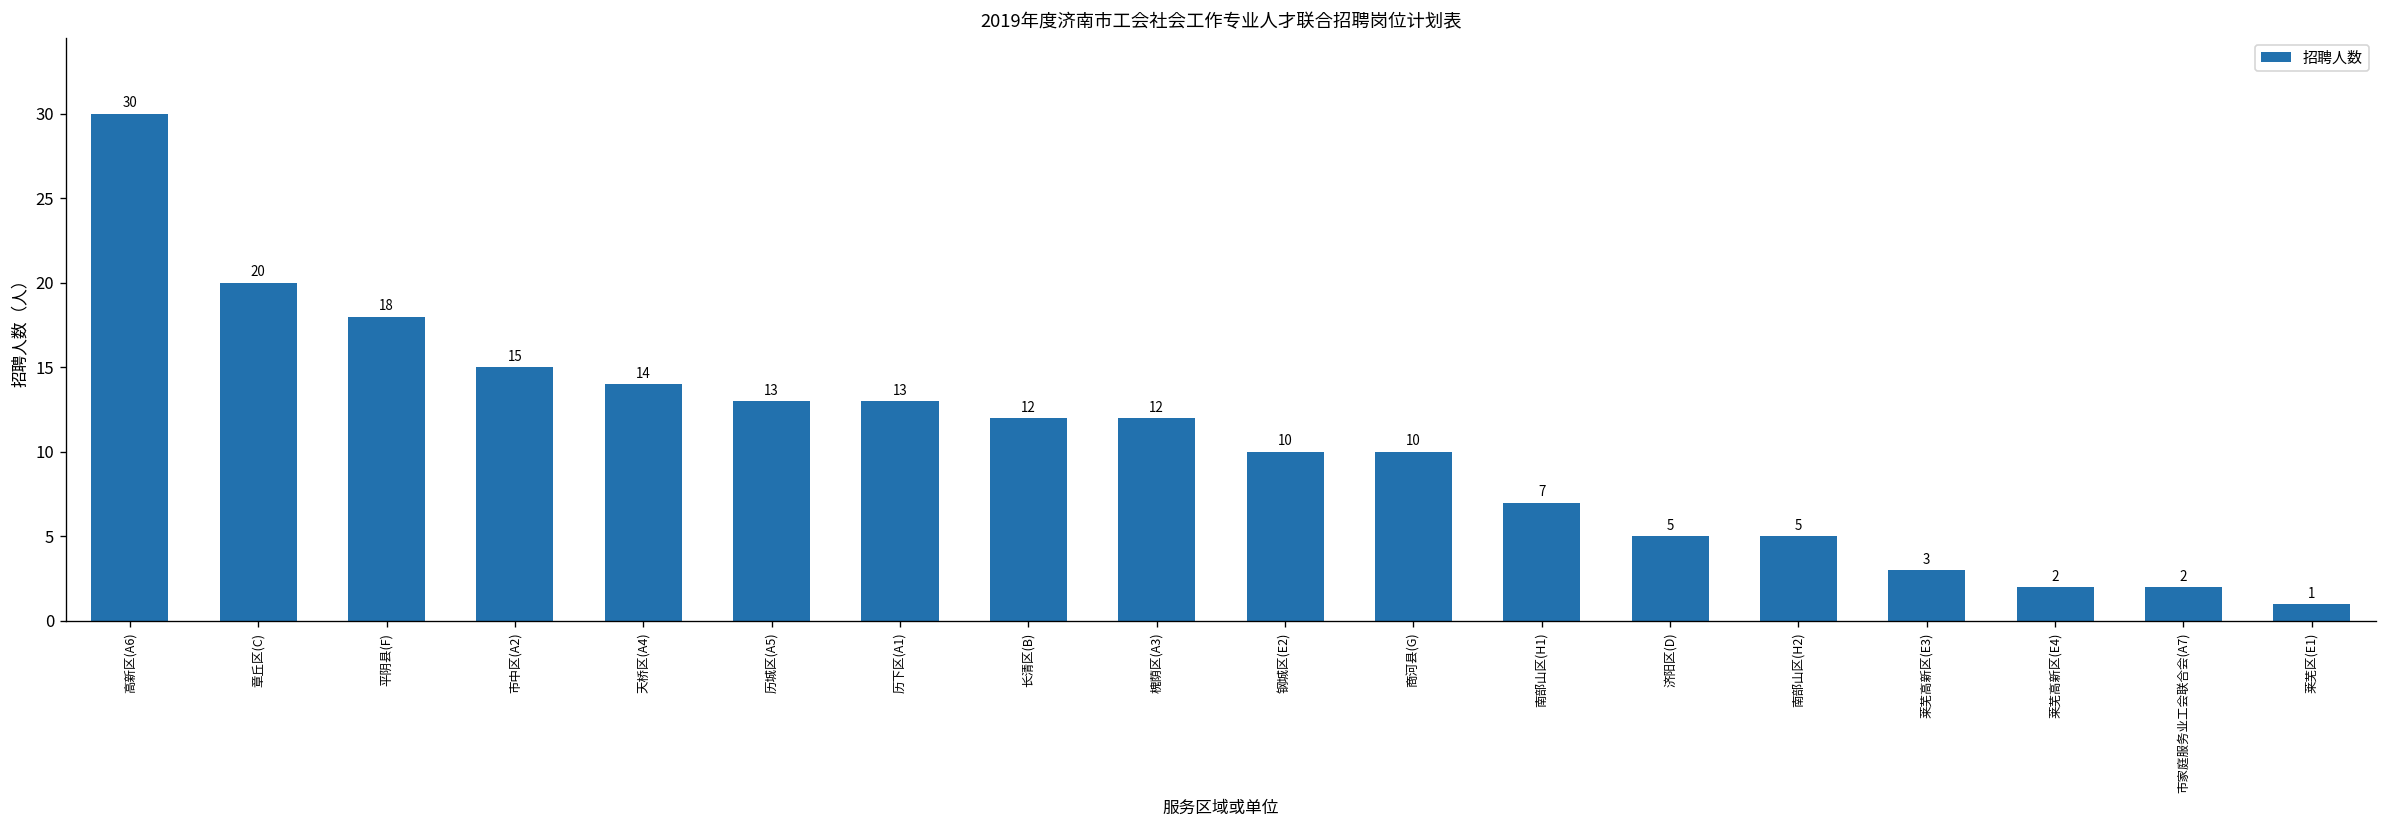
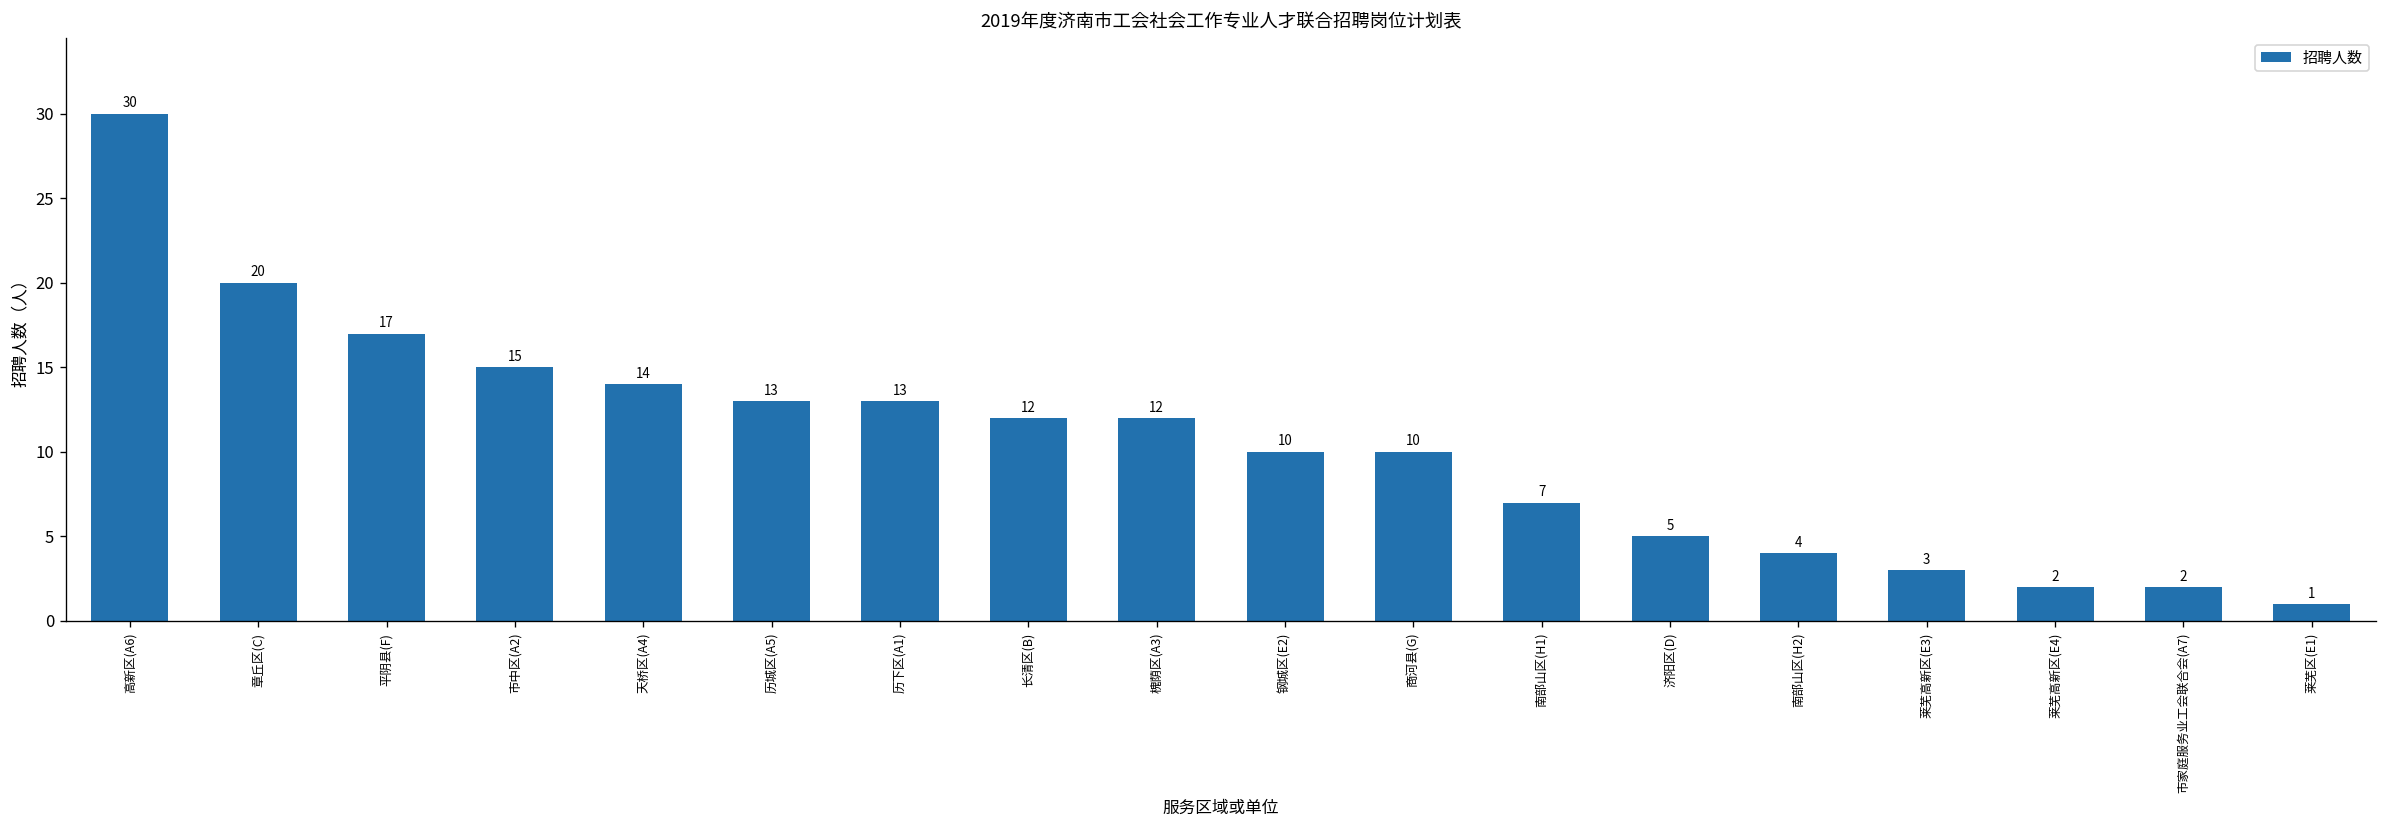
  {
    "高新区(A6)": 30,
    "章丘区(C)": 20,
-   "平阴县(F)": 18,
+   "平阴县(F)": 17,
    "市中区(A2)": 15,
    "天桥区(A4)": 14,
    "历城区(A5)": 13,
    "历下区(A1)": 13,
    "长清区(B)": 12,
    "槐荫区(A3)": 12,
    "钢城区(E2)": 10,
    "商河县(G)": 10,
    "南部山区(H1)": 7,
    "济阳区(D)": 5,
-   "南部山区(H2)": 5,
+   "南部山区(H2)": 4,
    "莱芜高新区(E3)": 3,
    "莱芜高新区(E4)": 2,
    "市家庭服务业工会联合会(A7)": 2,
    "莱芜区(E1)": 1
  }
